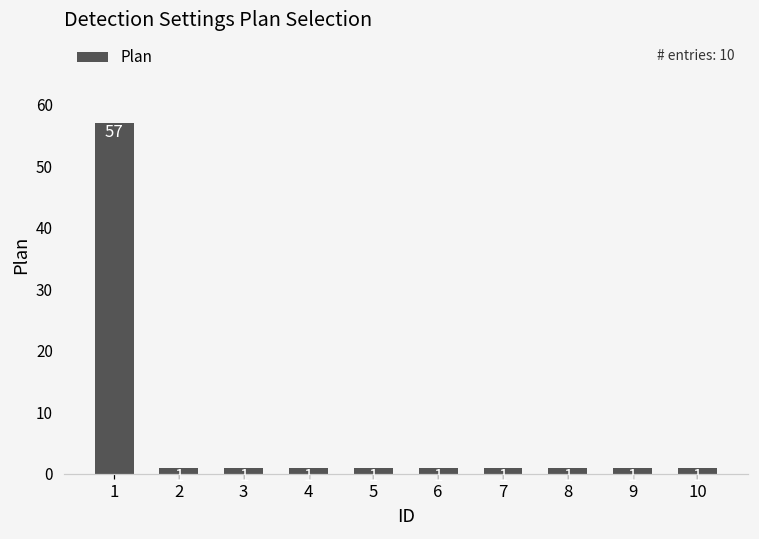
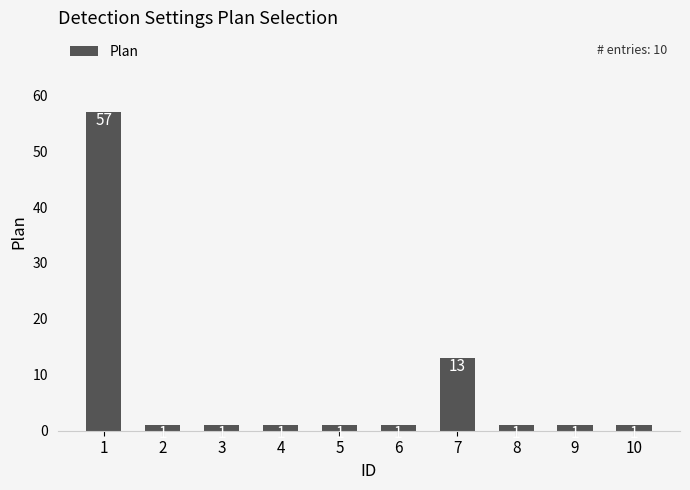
  {
    "2": 1,
    "3": 1,
    "4": 1,
    "5": 1,
    "6": 1,
-   "7": 1,
+   "7": 13,
    "8": 1,
    "9": 1,
    "10": 1
  }
